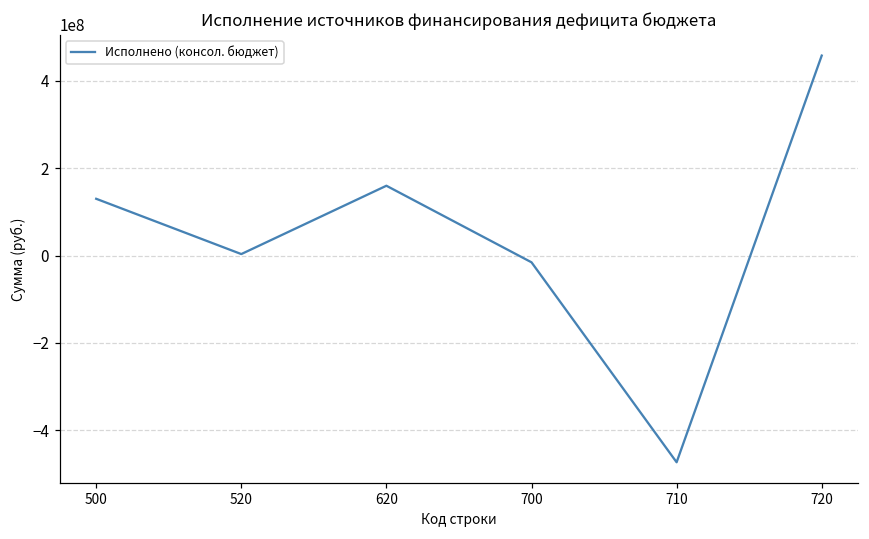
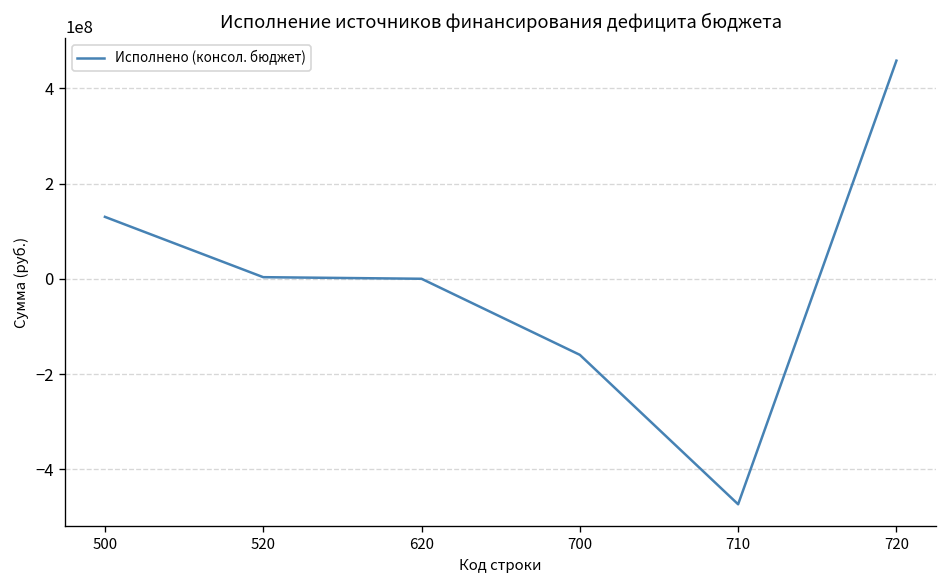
  {
    "500": 130000000,
    "520": 0,
-   "620": 160000000,
-   "700": -20000000,
+   "620": 0,
+   "700": -160000000,
    "710": -470000000,
    "720": 460000000
  }
